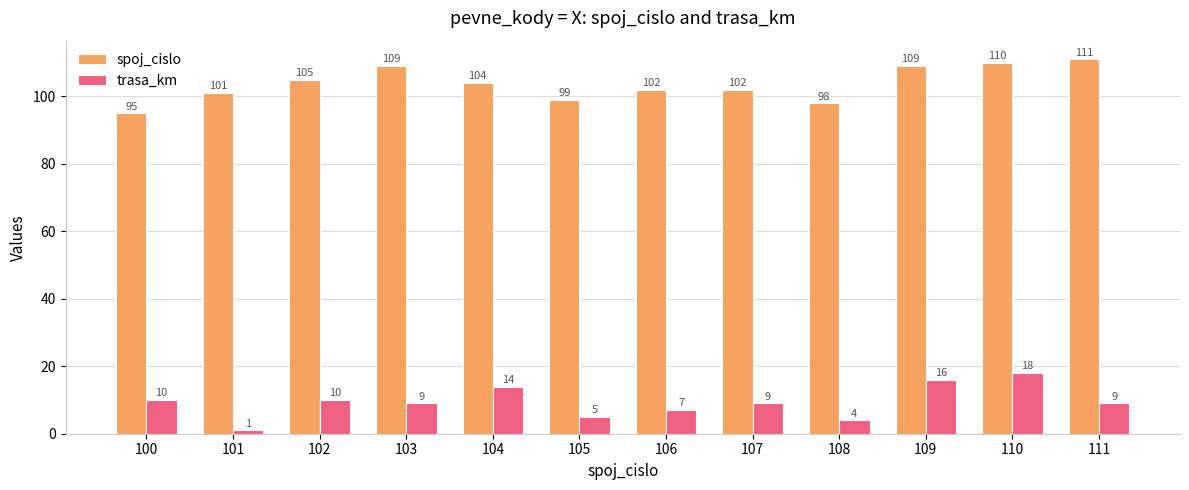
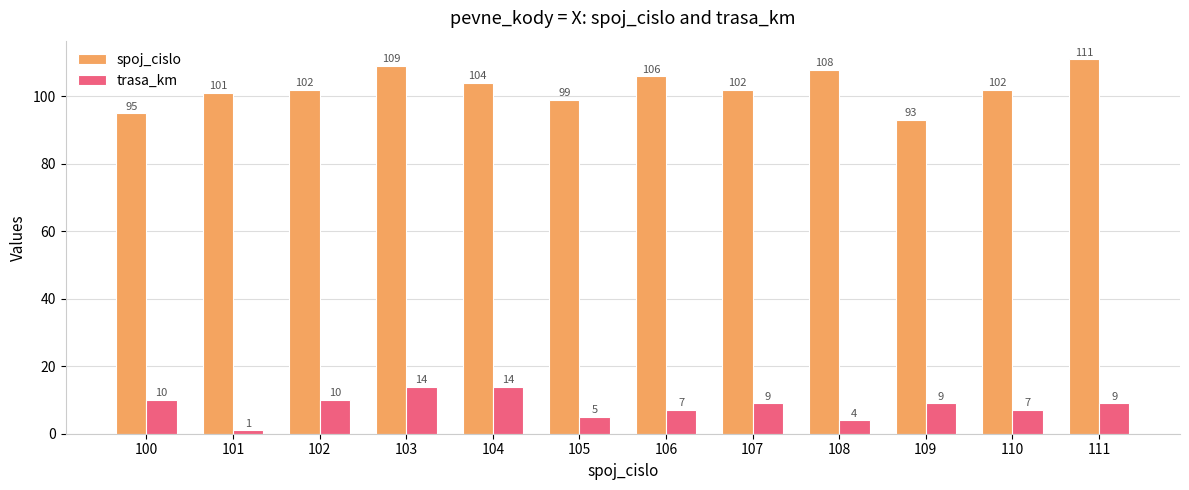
  {
    "spoj_cislo": {
      "100": 95,
      "101": 101,
-     "102": 105,
+     "102": 102,
      "103": 109,
      "104": 104,
      "105": 99,
-     "106": 102,
+     "106": 106,
      "107": 102,
-     "108": 98,
-     "109": 109,
-     "110": 110,
+     "108": 108,
+     "109": 93,
+     "110": 102,
      "111": 111
    },
    "trasa_km": {
      "100": 10,
      "101": 1,
      "102": 10,
-     "103": 9,
+     "103": 14,
      "104": 14,
      "105": 5,
      "106": 7,
      "107": 9,
      "108": 4,
-     "109": 16,
-     "110": 18,
+     "109": 9,
+     "110": 7,
      "111": 9
    }
  }
